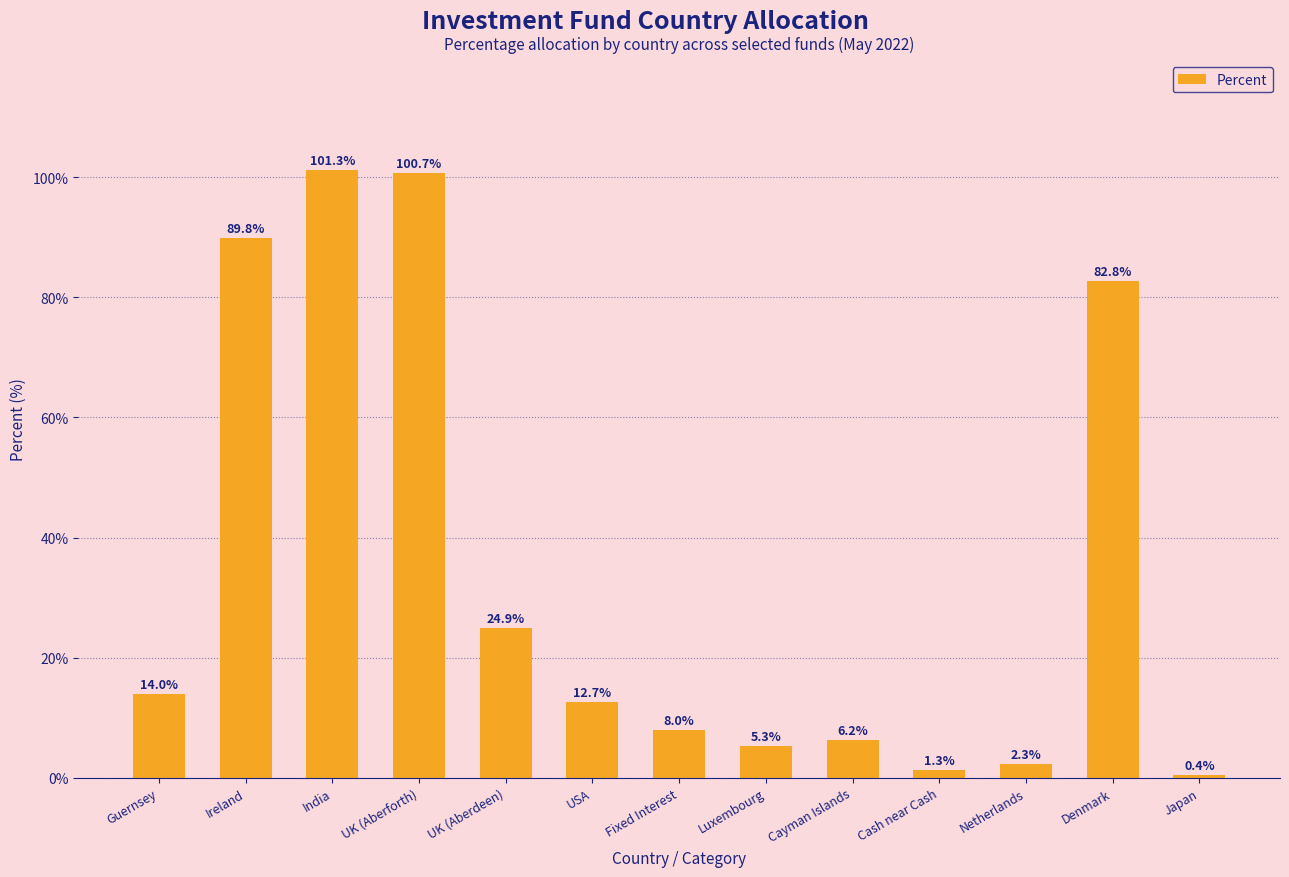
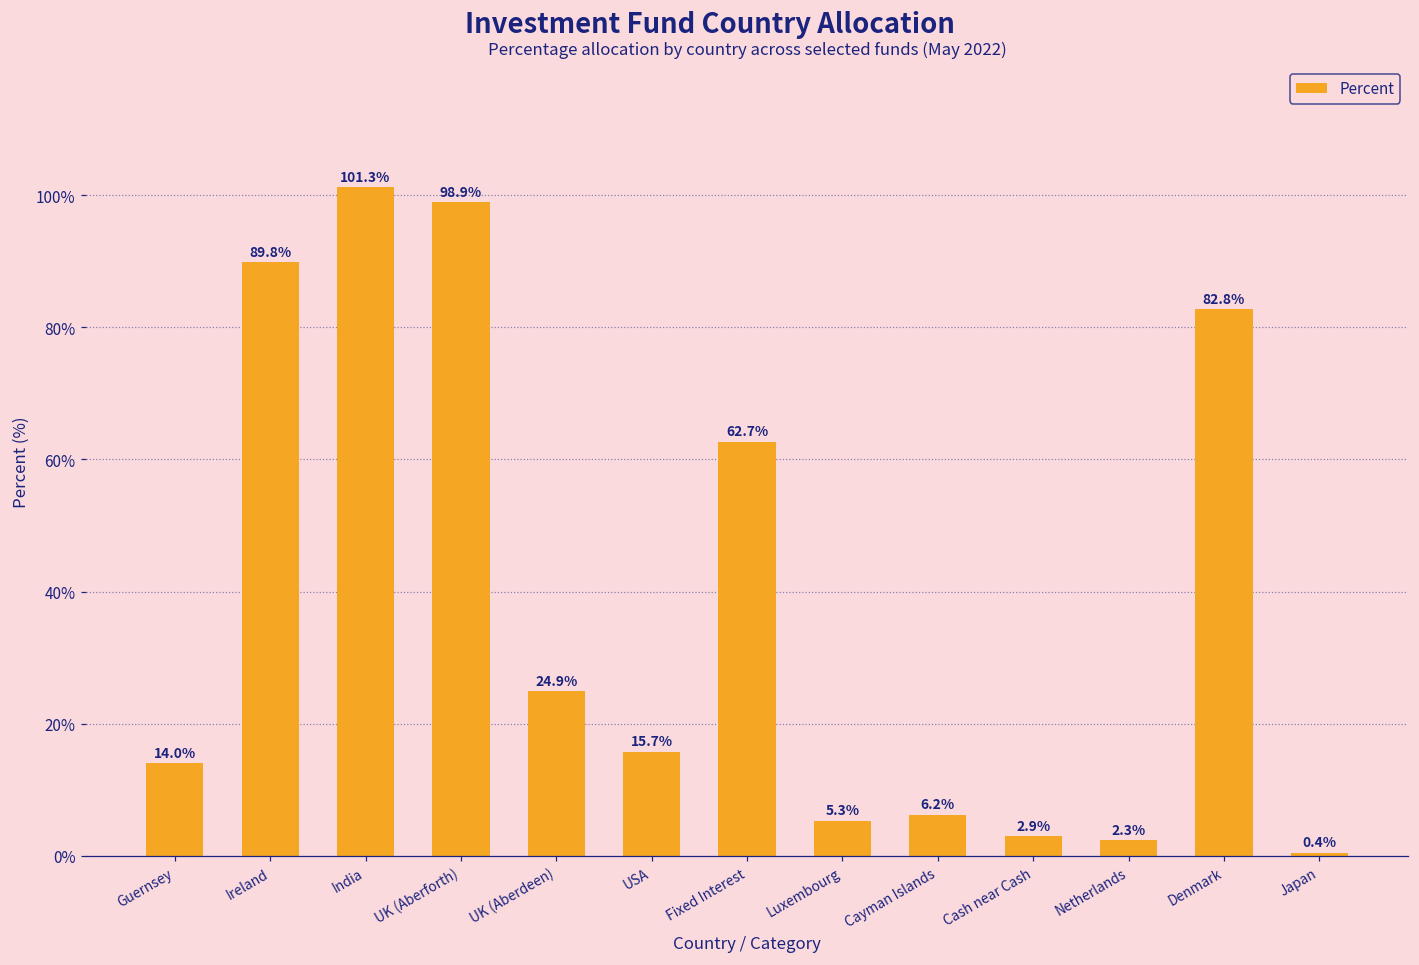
  {
    "Guernsey": "14.0%",
    "Ireland": "89.8%",
    "India": "101.3%",
-   "UK (Aberforth)": "100.7%",
+   "UK (Aberforth)": "98.9%",
    "UK (Aberdeen)": "24.9%",
-   "USA": "12.7%",
-   "Fixed Interest": "8.0%",
+   "USA": "15.7%",
+   "Fixed Interest": "62.7%",
    "Luxembourg": "5.3%",
    "Cayman Islands": "6.2%",
-   "Cash near Cash": "1.3%",
+   "Cash near Cash": "2.9%",
    "Netherlands": "2.3%",
    "Denmark": "82.8%",
    "Japan": "0.4%"
  }
